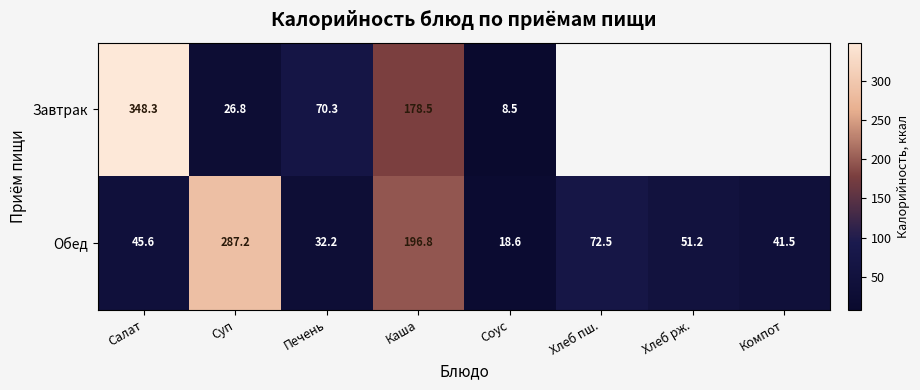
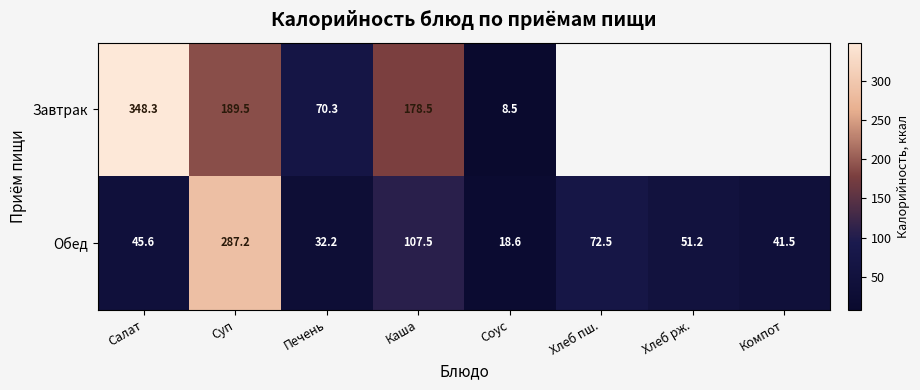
  {
    "Завтрак": {
      "Салат": 348.3,
-     "Суп": 26.8,
+     "Суп": 189.5,
      "Печень": 70.3,
      "Каша": 178.5,
      "Соус": 8.5
    },
    "Обед": {
      "Салат": 45.6,
      "Суп": 287.2,
      "Печень": 32.2,
-     "Каша": 196.8,
+     "Каша": 107.5,
      "Соус": 18.6,
      "Хлеб пш.": 72.5,
      "Хлеб рж.": 51.2,
      "Компот": 41.5
    }
  }
